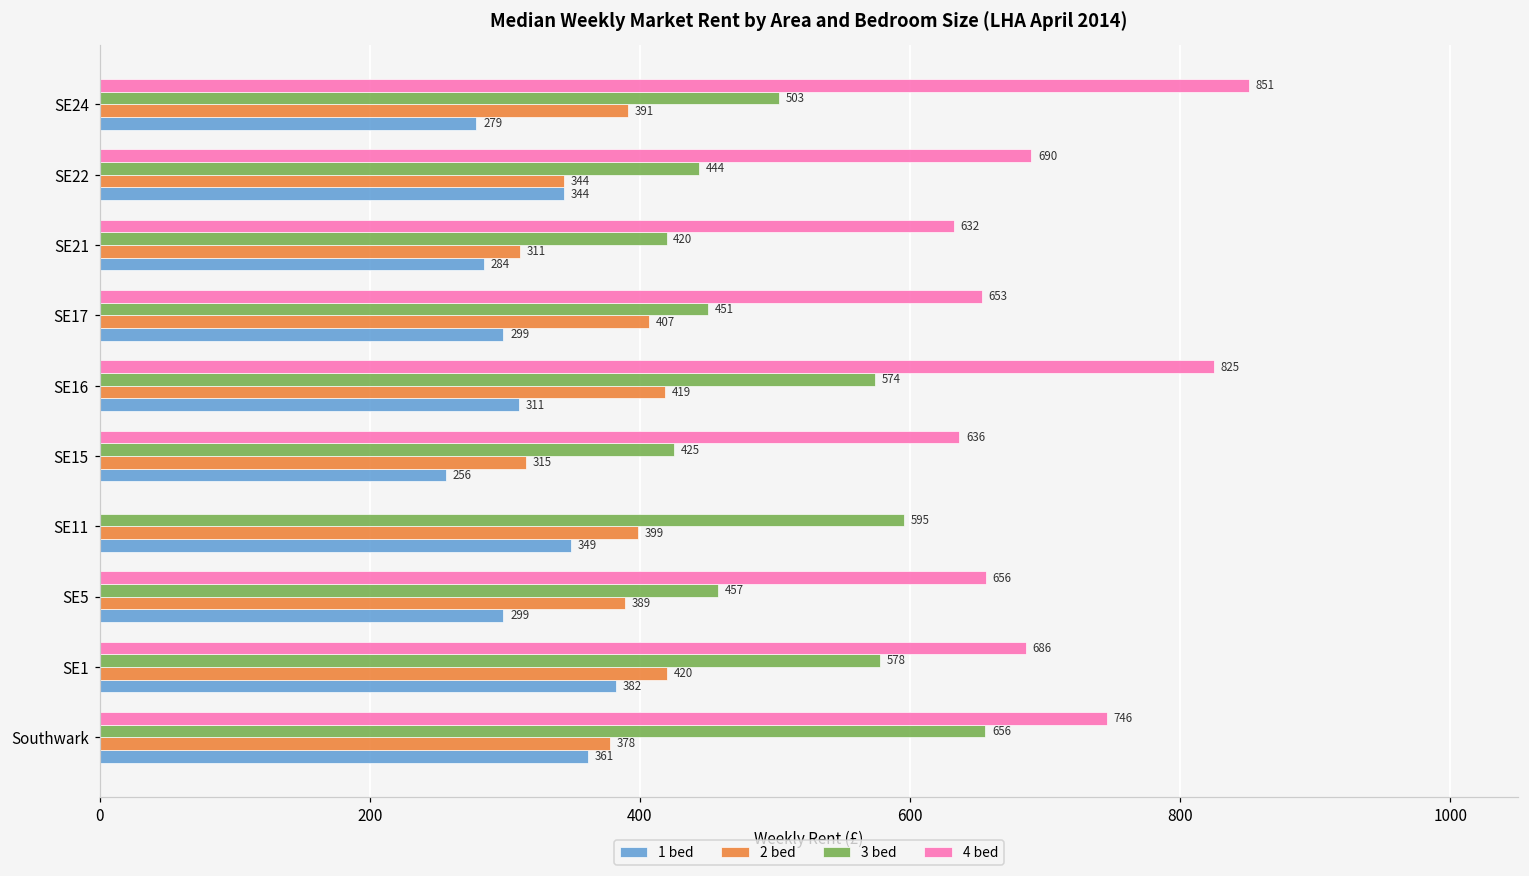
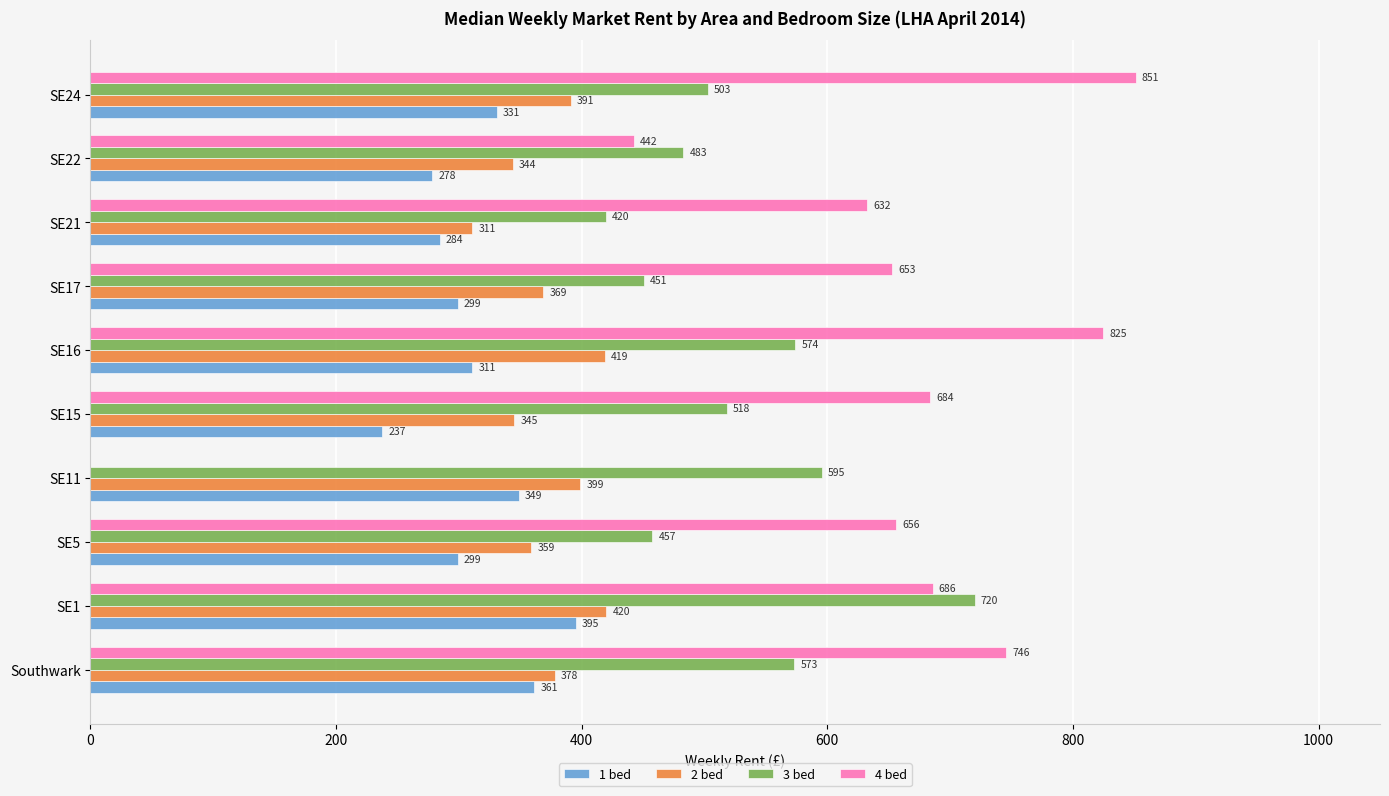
  {
    "1 bed": {
-     "SE24": 279,
-     "SE22": 344,
+     "SE24": 331,
+     "SE22": 278,
      "SE21": 284,
      "SE17": 299,
      "SE16": 311,
-     "SE15": 256,
+     "SE15": 237,
      "SE11": 349,
      "SE5": 299,
-     "SE1": 382,
+     "SE1": 395,
      "Southwark": 361
    },
    "2 bed": {
      "SE24": 391,
      "SE22": 344,
      "SE21": 311,
-     "SE17": 407,
+     "SE17": 369,
      "SE16": 419,
-     "SE15": 315,
+     "SE15": 345,
      "SE11": 399,
-     "SE5": 389,
+     "SE5": 359,
      "SE1": 420,
      "Southwark": 378
    },
    "3 bed": {
      "SE24": 503,
-     "SE22": 444,
+     "SE22": 483,
      "SE21": 420,
      "SE17": 451,
      "SE16": 574,
-     "SE15": 425,
+     "SE15": 518,
      "SE11": 595,
      "SE5": 457,
-     "SE1": 578,
-     "Southwark": 656
+     "SE1": 720,
+     "Southwark": 573
    },
    "4 bed": {
      "SE24": 851,
-     "SE22": 690,
+     "SE22": 442,
      "SE21": 632,
      "SE17": 653,
      "SE16": 825,
-     "SE15": 636,
+     "SE15": 684,
      "SE5": 656,
      "SE1": 686,
      "Southwark": 746
    }
  }
